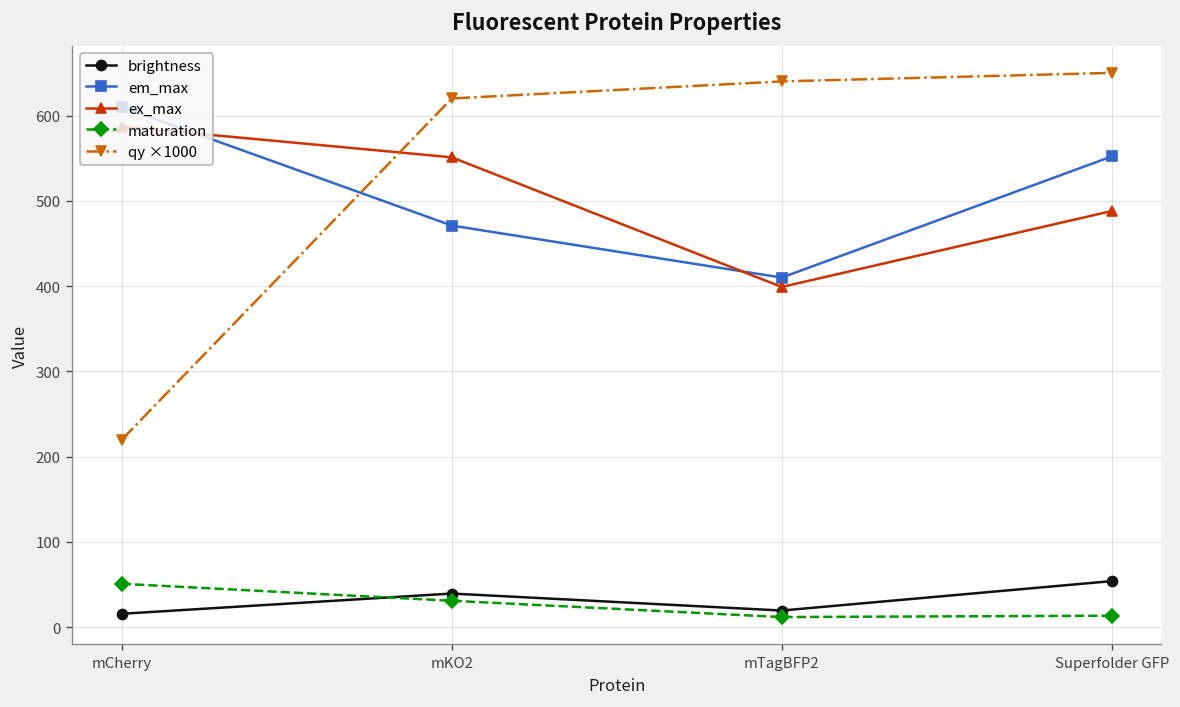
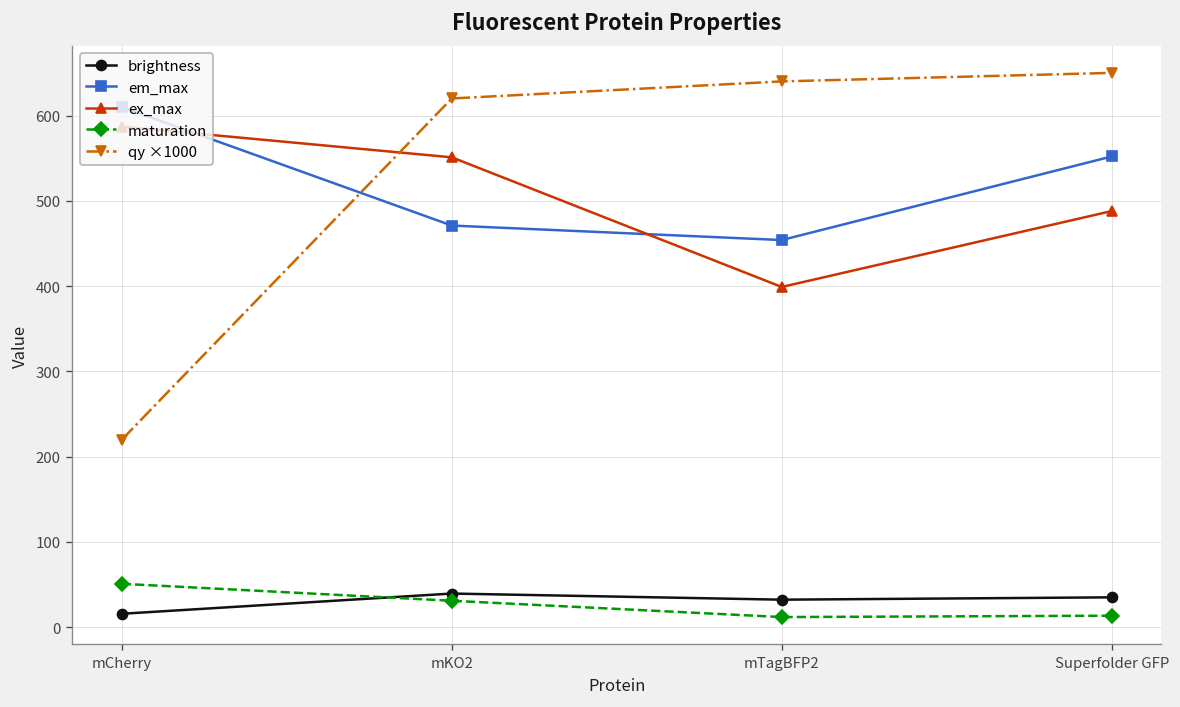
  {
    "brightness": {
      "mCherry": 20,
      "mKO2": 40,
-     "mTagBFP2": 20,
-     "Superfolder GFP": 50
+     "mTagBFP2": 30,
+     "Superfolder GFP": 40
    },
    "em_max": {
      "mKO2": 470,
-     "mTagBFP2": 410,
+     "mTagBFP2": 450,
      "Superfolder GFP": 550
    },
    "maturation": {
      "mCherry": 50,
      "mKO2": 30,
      "mTagBFP2": 10,
      "Superfolder GFP": 10
    }
  }
